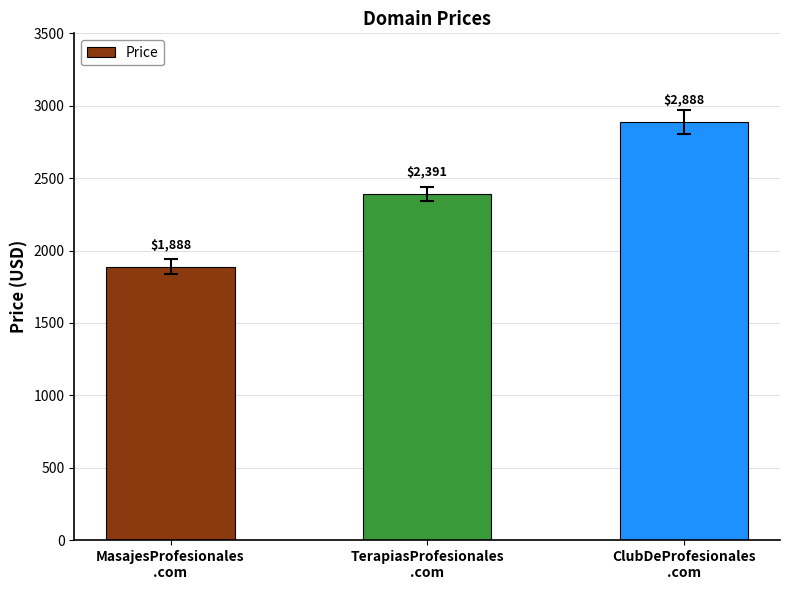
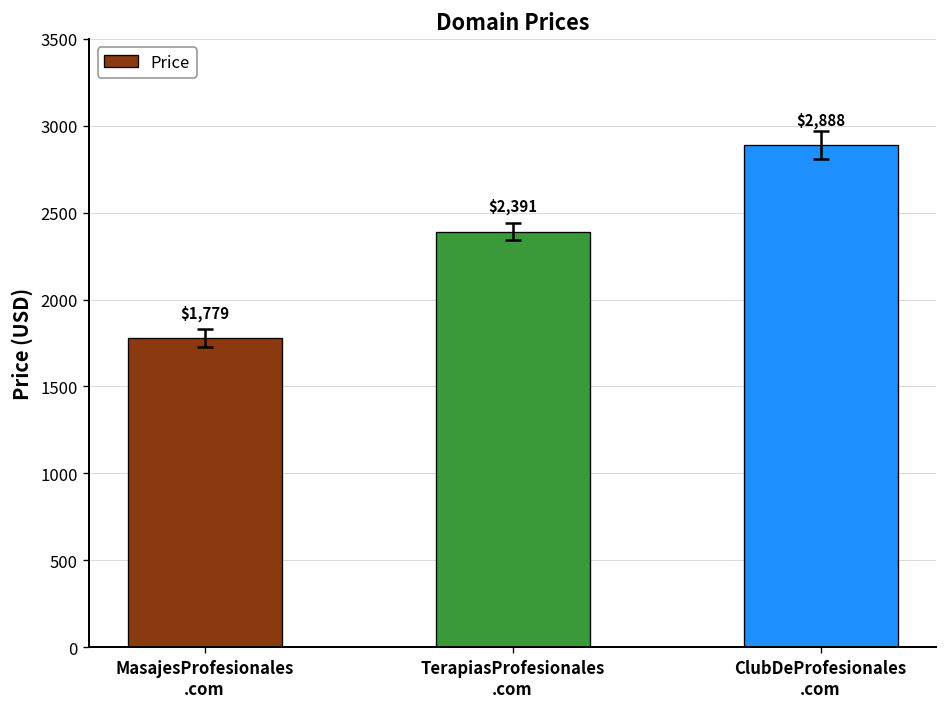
  {
    "Price": {
-     "MasajesProfesionales .com": "$1,888",
+     "MasajesProfesionales .com": "$1,779",
      "TerapiasProfesionales .com": "$2,391",
      "ClubDeProfesionales .com": "$2,888"
    }
  }
